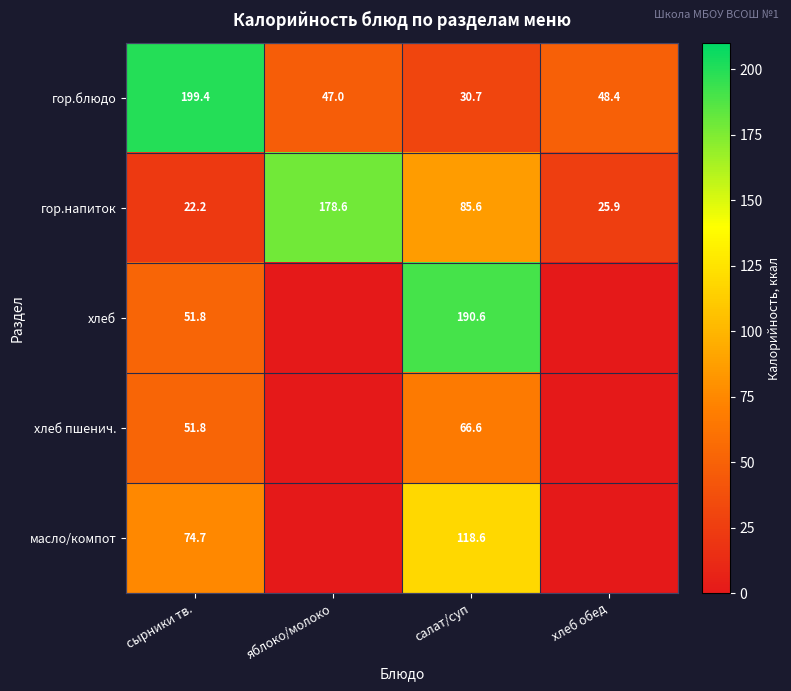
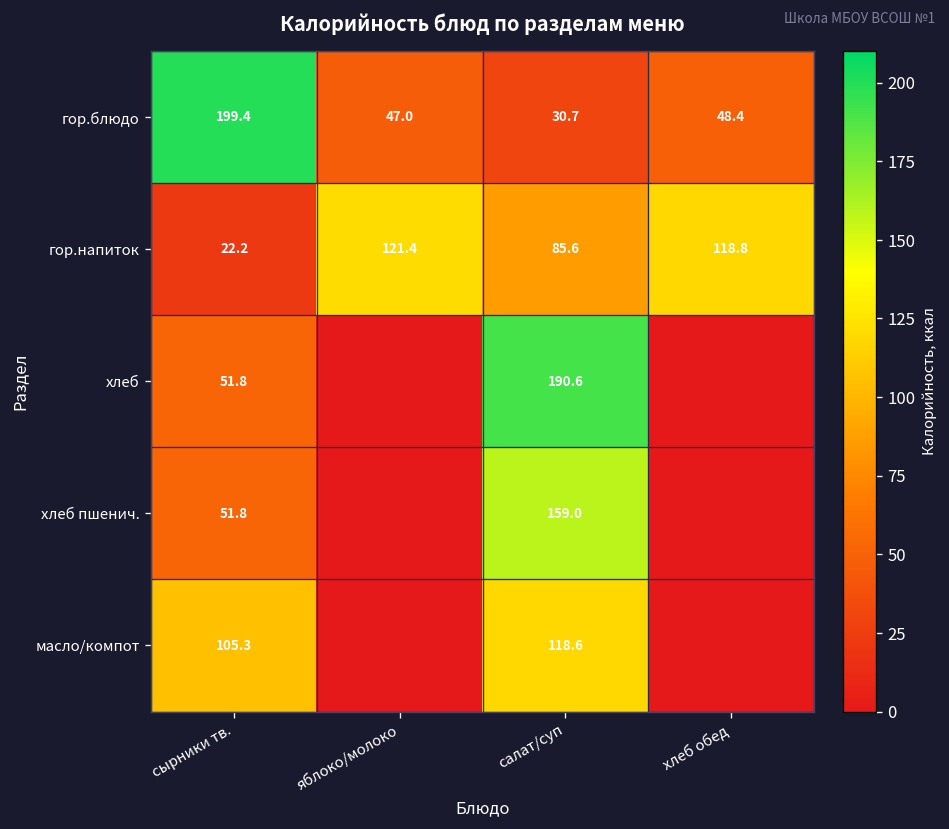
  {
    "гор.блюдо": {
      "сырники тв.": 199.4,
      "яблоко/молоко": 47.0,
      "салат/суп": 30.7,
      "хлеб обед": 48.4
    },
    "гор.напиток": {
      "сырники тв.": 22.2,
-     "яблоко/молоко": 178.6,
+     "яблоко/молоко": 121.4,
      "салат/суп": 85.6,
-     "хлеб обед": 25.9
+     "хлеб обед": 118.8
    },
    "хлеб": {
      "сырники тв.": 51.8,
      "салат/суп": 190.6
    },
    "хлеб пшенич.": {
      "сырники тв.": 51.8,
-     "салат/суп": 66.6
+     "салат/суп": 159.0
    },
    "масло/компот": {
-     "сырники тв.": 74.7,
+     "сырники тв.": 105.3,
      "салат/суп": 118.6
    }
  }
